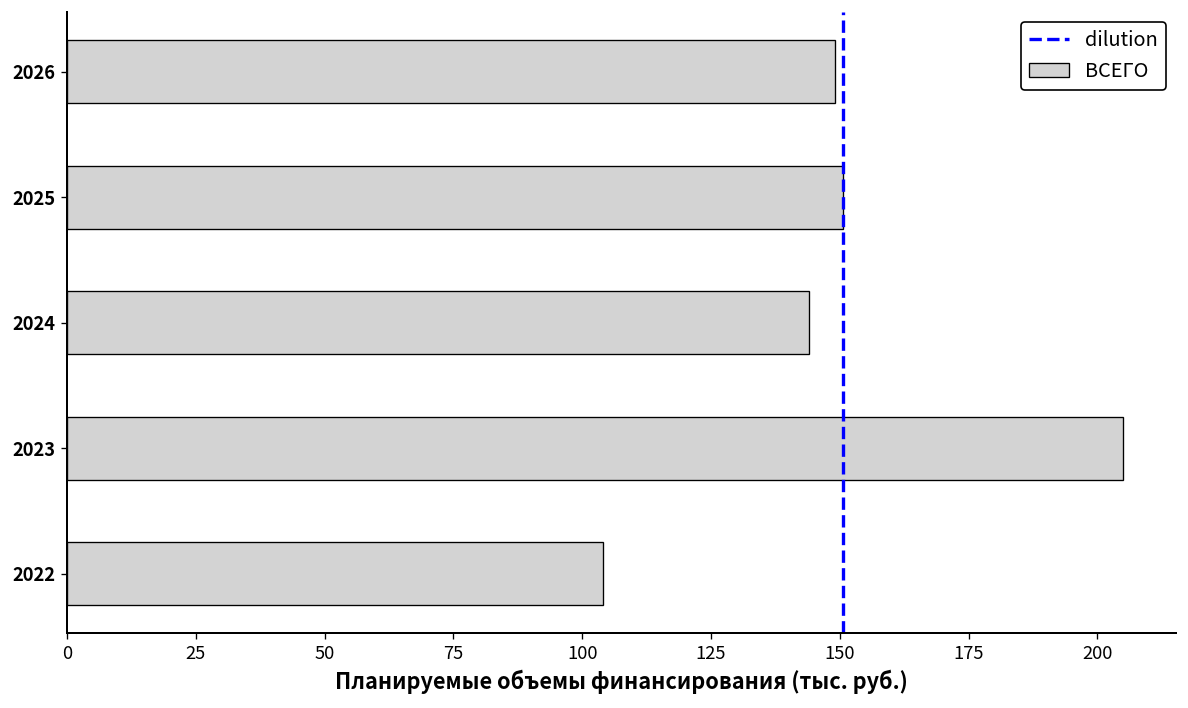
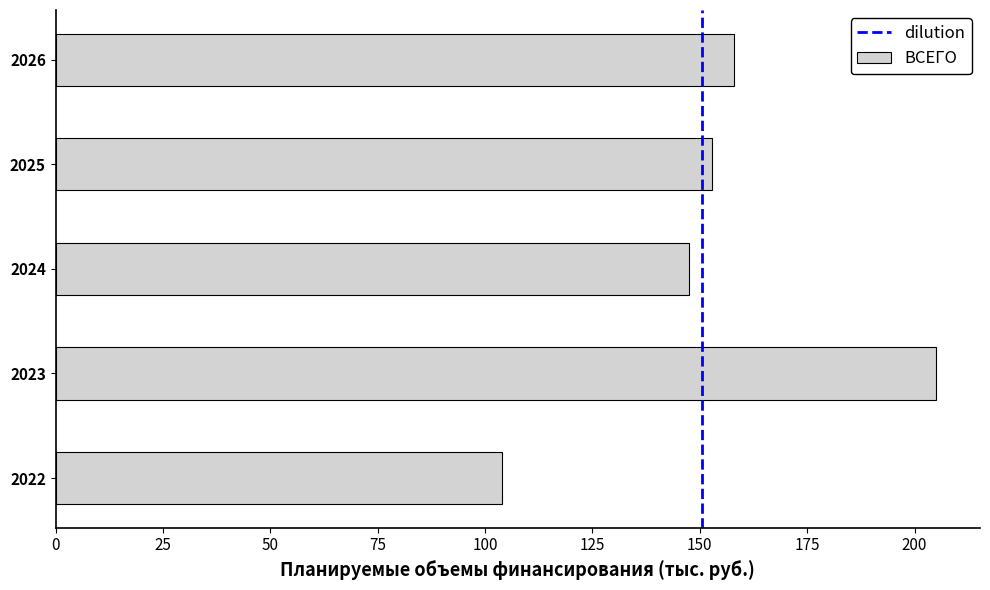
  {
-   "2026": 149,
-   "2025": 151,
-   "2024": 144,
+   "2026": 158,
+   "2025": 153,
+   "2024": 148,
    "2023": 205,
    "2022": 104
  }
